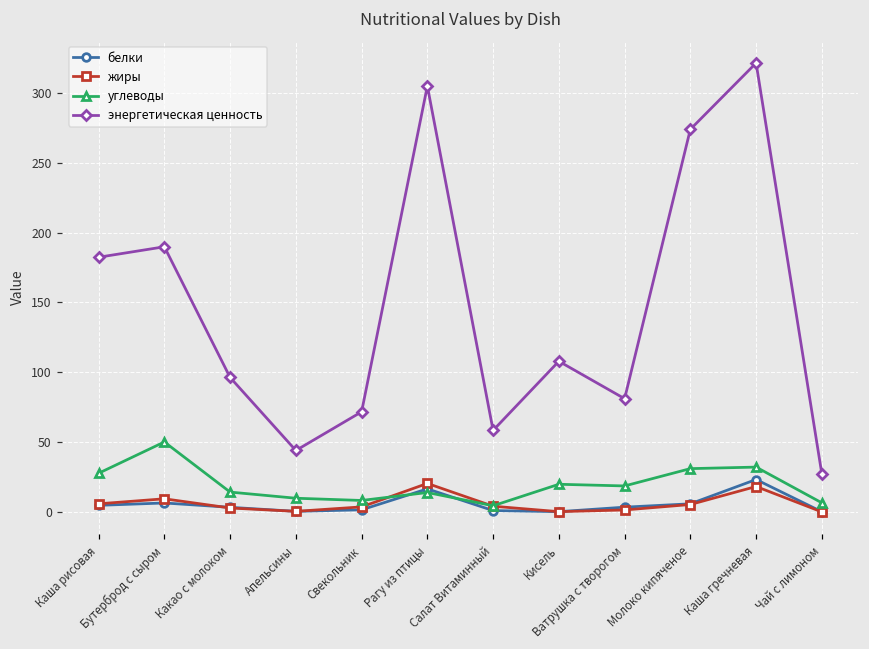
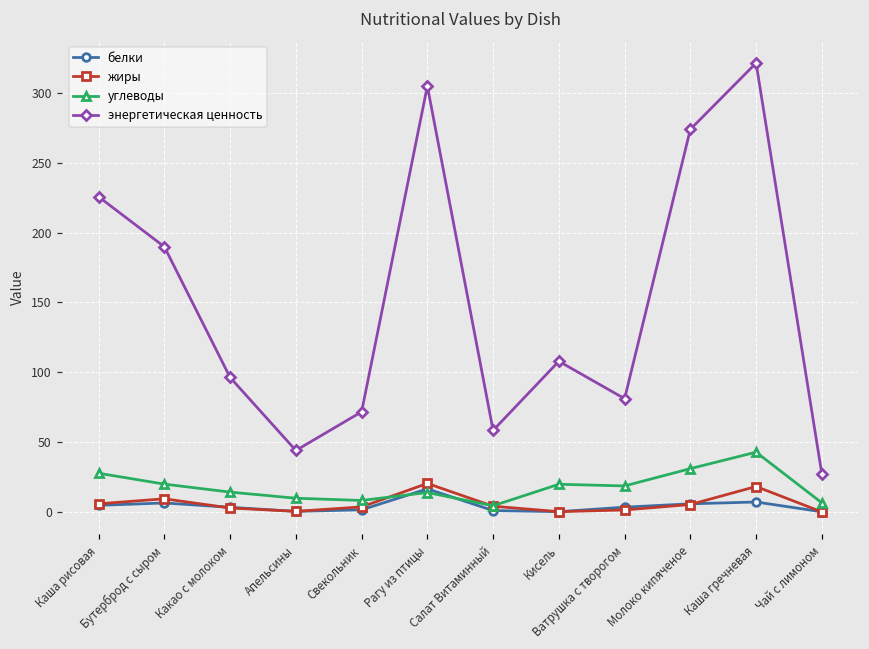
  {
    "белки": {
      "Бутерброд с сыром": 6,
      "Свекольник": 2,
      "Рагу из птицы": 17,
      "Салат Витаминный": 1,
-     "Каша гречневая": 23
+     "Каша гречневая": 7
    },
    "жиры": {
      "Бутерброд с сыром": 9,
      "Свекольник": 4,
      "Рагу из птицы": 20,
      "Каша гречневая": 18
    },
    "углеводы": {
      "Каша рисовая": 28,
-     "Бутерброд с сыром": 50,
+     "Бутерброд с сыром": 20,
      "Какао с молоком": 14,
      "Апельсины": 10,
      "Свекольник": 8,
      "Рагу из птицы": 14,
      "Кисель": 20,
      "Ватрушка с творогом": 19,
      "Молоко кипяченое": 31,
-     "Каша гречневая": 32,
+     "Каша гречневая": 43,
      "Чай с лимоном": 7
    },
    "энергетическая ценность": {
-     "Каша рисовая": 182,
+     "Каша рисовая": 226,
      "Бутерброд с сыром": 190,
      "Какао с молоком": 96,
      "Апельсины": 44,
      "Свекольник": 72,
      "Рагу из птицы": 305,
      "Салат Витаминный": 58,
      "Кисель": 108,
      "Ватрушка с творогом": 81,
      "Молоко кипяченое": 274,
      "Каша гречневая": 322,
      "Чай с лимоном": 27
    }
  }
